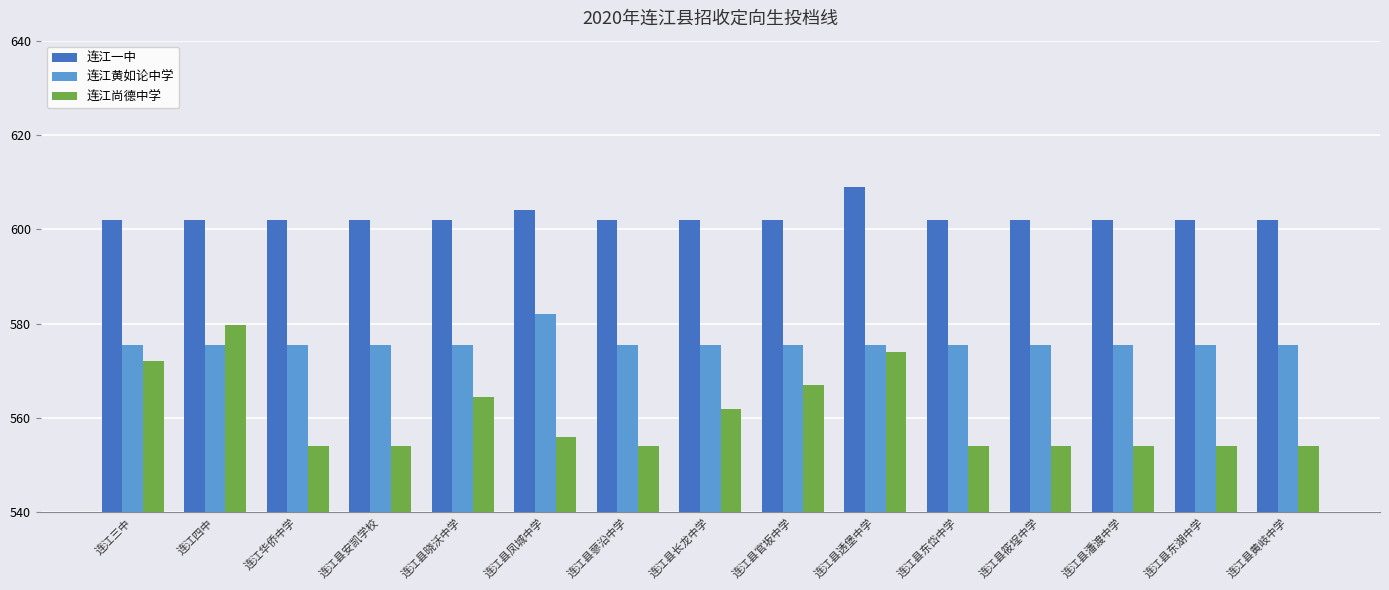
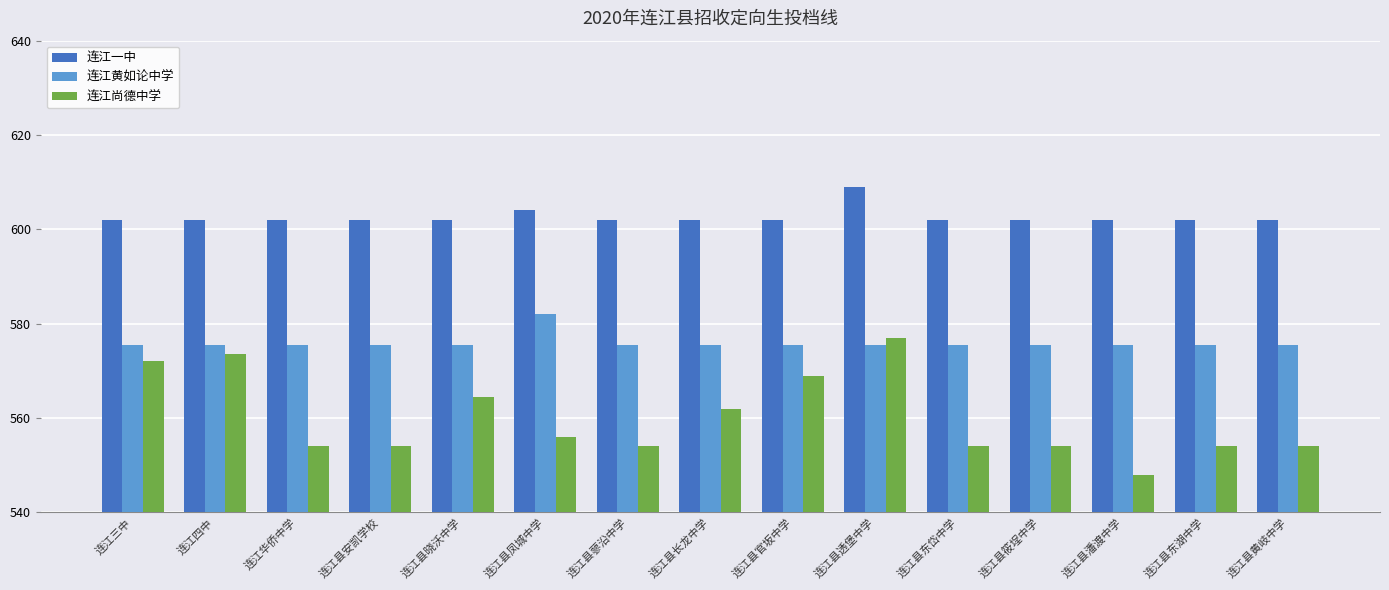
  {
    "连江尚德中学": {
      "连江三中": 572,
-     "连江四中": 580,
+     "连江四中": 574,
      "连江华侨中学": 554,
      "连江县安凯学校": 554,
      "连江县晓沃中学": 565,
      "连江县凤城中学": 556,
      "连江县蓼沿中学": 554,
      "连江县长龙中学": 562,
-     "连江县官坂中学": 567,
-     "连江县透堡中学": 574,
+     "连江县官坂中学": 569,
+     "连江县透堡中学": 577,
      "连江县东岱中学": 554,
      "连江县筱埕中学": 554,
-     "连江县潘渡中学": 554,
+     "连江县潘渡中学": 548,
      "连江县东湖中学": 554,
      "连江县黄岐中学": 554
    }
  }
